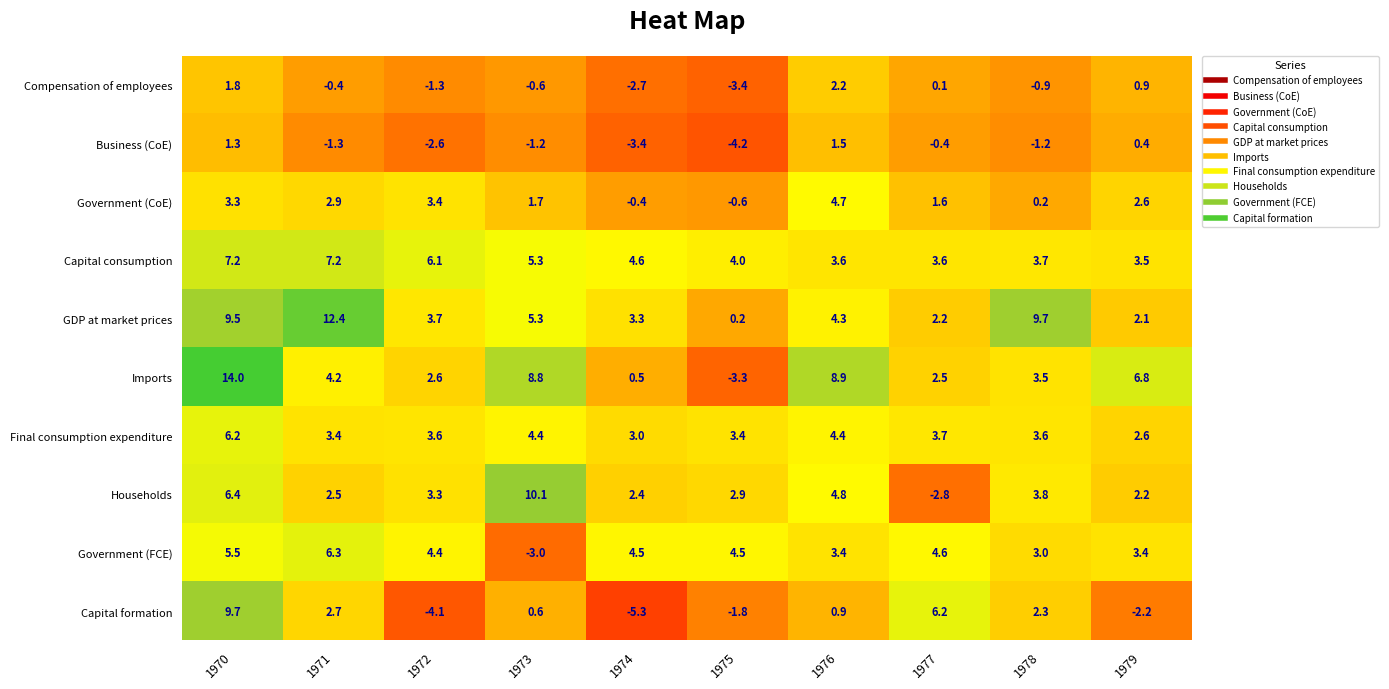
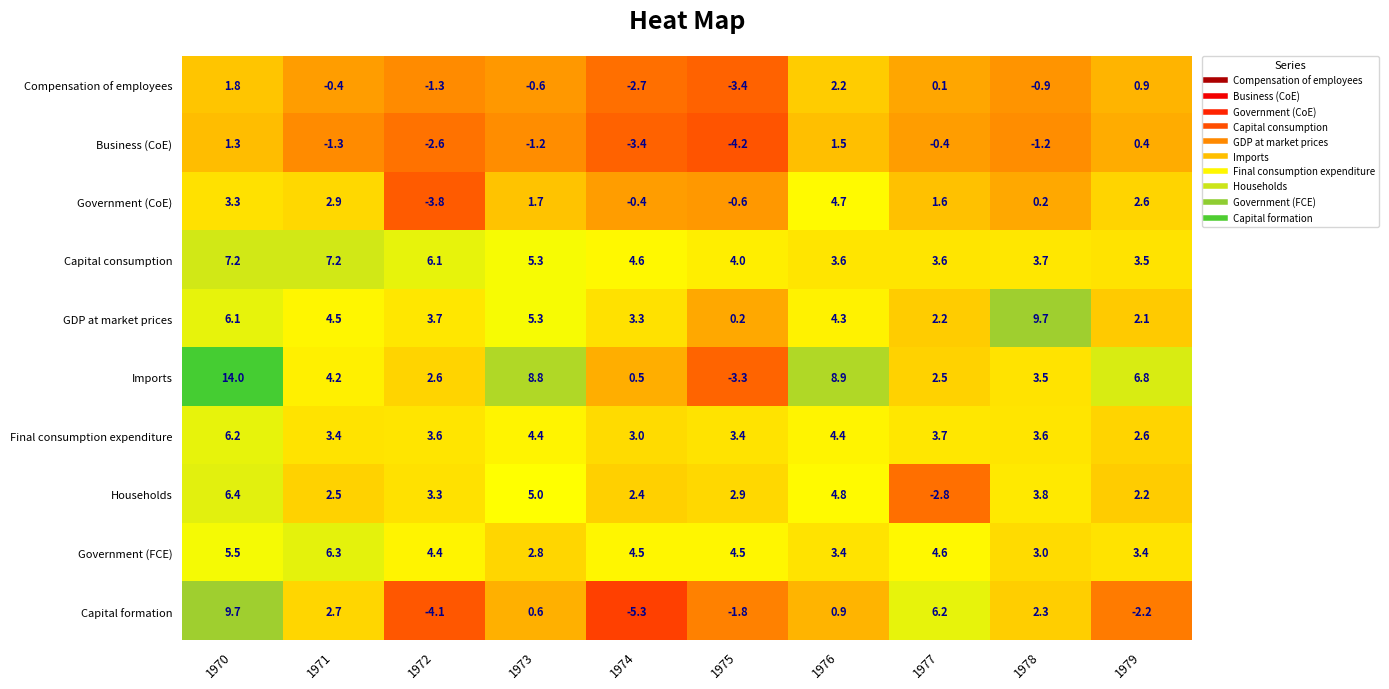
  {
    "Compensation of employees": {
      "1970": 1.8,
      "1971": -0.4,
      "1972": -1.3,
      "1973": -0.6,
      "1974": -2.7,
      "1975": -3.4,
      "1976": 2.2,
      "1977": 0.1,
      "1978": -0.9,
      "1979": 0.9
    },
    "Business (CoE)": {
      "1970": 1.3,
      "1971": -1.3,
      "1972": -2.6,
      "1973": -1.2,
      "1974": -3.4,
      "1975": -4.2,
      "1976": 1.5,
      "1977": -0.4,
      "1978": -1.2,
      "1979": 0.4
    },
    "Government (CoE)": {
      "1970": 3.3,
      "1971": 2.9,
-     "1972": 3.4,
+     "1972": -3.8,
      "1973": 1.7,
      "1974": -0.4,
      "1975": -0.6,
      "1976": 4.7,
      "1977": 1.6,
      "1978": 0.2,
      "1979": 2.6
    },
    "Capital consumption": {
      "1970": 7.2,
      "1971": 7.2,
      "1972": 6.1,
      "1973": 5.3,
      "1974": 4.6,
      "1975": 4.0,
      "1976": 3.6,
      "1977": 3.6,
      "1978": 3.7,
      "1979": 3.5
    },
    "GDP at market prices": {
-     "1970": 9.5,
-     "1971": 12.4,
+     "1970": 6.1,
+     "1971": 4.5,
      "1972": 3.7,
      "1973": 5.3,
      "1974": 3.3,
      "1975": 0.2,
      "1976": 4.3,
      "1977": 2.2,
      "1978": 9.7,
      "1979": 2.1
    },
    "Imports": {
      "1970": 14.0,
      "1971": 4.2,
      "1972": 2.6,
      "1973": 8.8,
      "1974": 0.5,
      "1975": -3.3,
      "1976": 8.9,
      "1977": 2.5,
      "1978": 3.5,
      "1979": 6.8
    },
    "Final consumption expenditure": {
      "1970": 6.2,
      "1971": 3.4,
      "1972": 3.6,
      "1973": 4.4,
      "1974": 3.0,
      "1975": 3.4,
      "1976": 4.4,
      "1977": 3.7,
      "1978": 3.6,
      "1979": 2.6
    },
    "Households": {
      "1970": 6.4,
      "1971": 2.5,
      "1972": 3.3,
-     "1973": 10.1,
+     "1973": 5.0,
      "1974": 2.4,
      "1975": 2.9,
      "1976": 4.8,
      "1977": -2.8,
      "1978": 3.8,
      "1979": 2.2
    },
    "Government (FCE)": {
      "1970": 5.5,
      "1971": 6.3,
      "1972": 4.4,
-     "1973": -3.0,
+     "1973": 2.8,
      "1974": 4.5,
      "1975": 4.5,
      "1976": 3.4,
      "1977": 4.6,
      "1978": 3.0,
      "1979": 3.4
    },
    "Capital formation": {
      "1970": 9.7,
      "1971": 2.7,
      "1972": -4.1,
      "1973": 0.6,
      "1974": -5.3,
      "1975": -1.8,
      "1976": 0.9,
      "1977": 6.2,
      "1978": 2.3,
      "1979": -2.2
    }
  }
